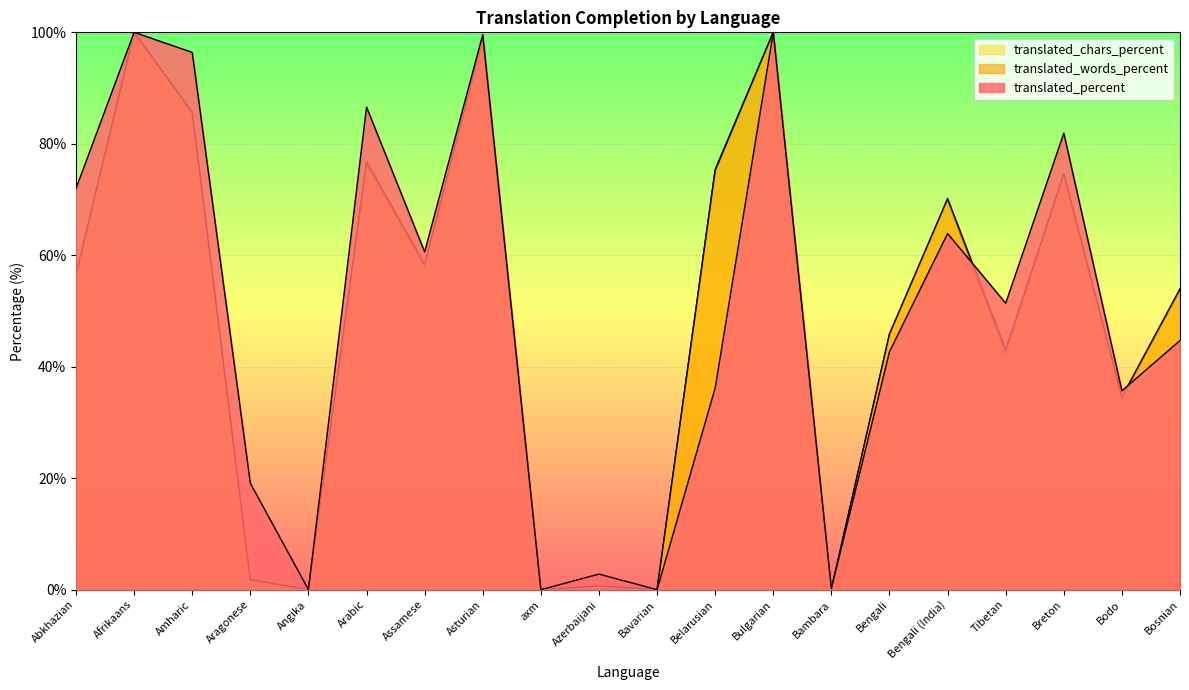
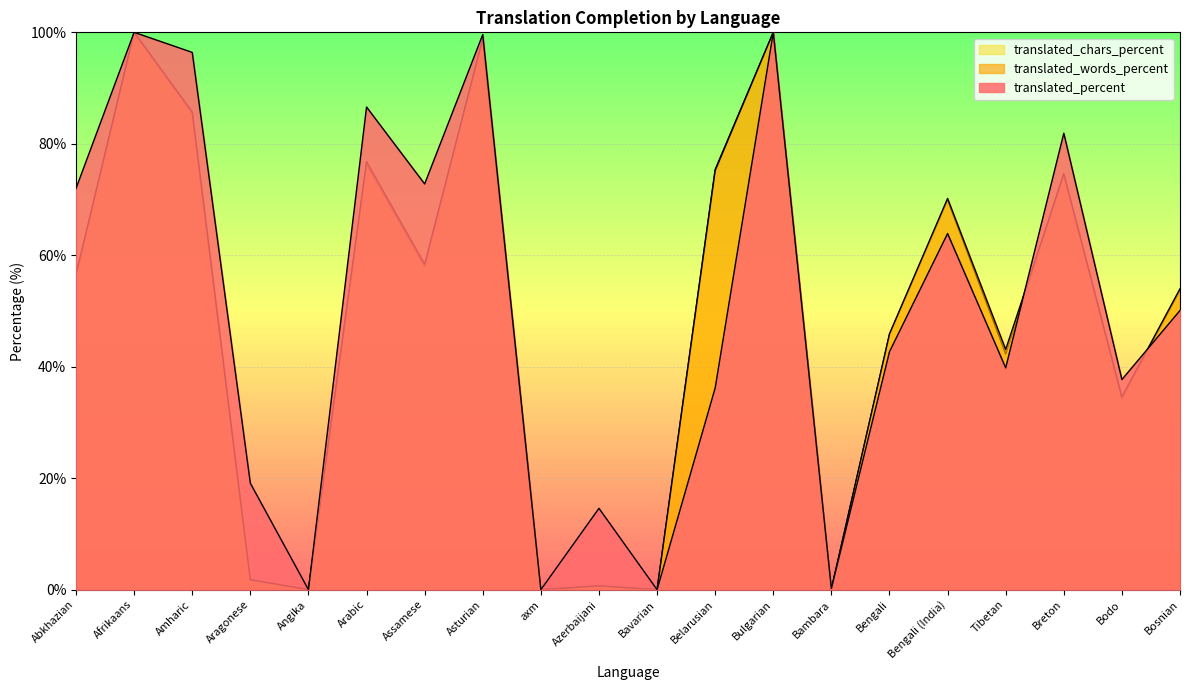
  {
    "translated_percent": {
      "Abkhazian": "72%",
      "Amharic": "96%",
      "Aragonese": "19%",
      "Arabic": "87%",
-     "Assamese": "61%",
+     "Assamese": "73%",
      "Asturian": "100%",
-     "Azerbaijani": "3%",
+     "Azerbaijani": "15%",
      "Belarusian": "36%",
      "Bengali": "43%",
      "Bengali (India)": "64%",
-     "Tibetan": "51%",
+     "Tibetan": "40%",
      "Breton": "82%",
-     "Bodo": "36%",
-     "Bosnian": "45%"
+     "Bodo": "38%",
+     "Bosnian": "50%"
    }
  }
